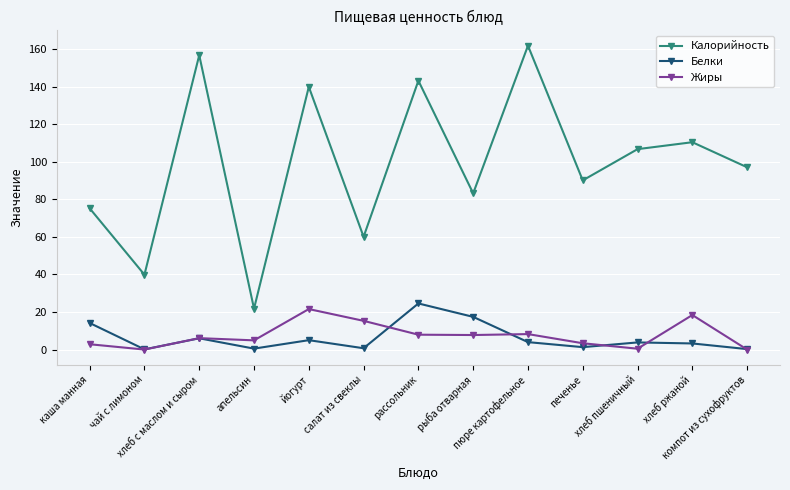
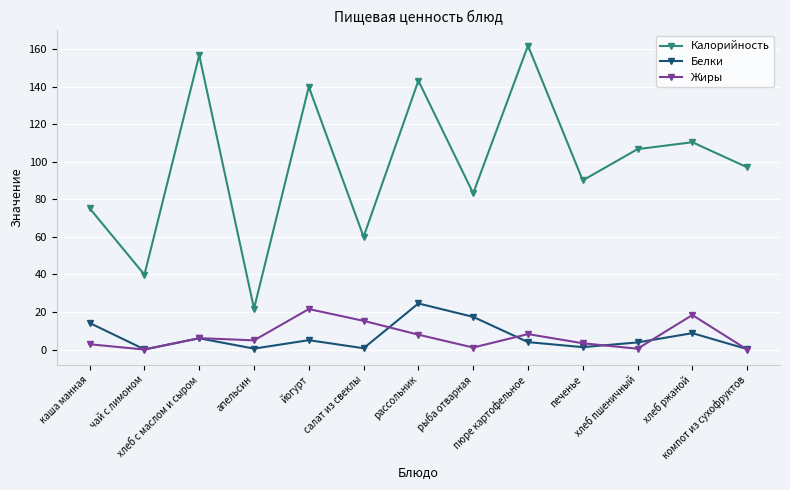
  {
    "Калорийность": {
      "каша манная": 75,
      "чай с лимоном": 40,
      "хлеб с маслом и сыром": 157,
      "апельсин": 22,
      "йогурт": 140,
      "салат из свеклы": 60,
      "рассольник": 143,
      "рыба отварная": 83,
      "пюре картофельное": 162,
      "печенье": 90,
      "хлеб пшеничный": 107,
      "хлеб ржаной": 111,
      "компот из сухофруктов": 97
    },
    "Белки": {
      "каша манная": 14,
      "апельсин": 1,
      "йогурт": 5,
      "салат из свеклы": 1,
      "рассольник": 25,
      "рыба отварная": 17,
      "пюре картофельное": 4,
      "печенье": 1,
      "хлеб пшеничный": 4,
-     "хлеб ржаной": 3
+     "хлеб ржаной": 9
    },
    "Жиры": {
      "каша манная": 3,
      "апельсин": 5,
      "йогурт": 22,
      "салат из свеклы": 15,
      "рассольник": 8,
-     "рыба отварная": 8,
+     "рыба отварная": 1,
      "пюре картофельное": 8,
      "печенье": 3,
      "хлеб пшеничный": 0,
      "хлеб ржаной": 18
    }
  }
